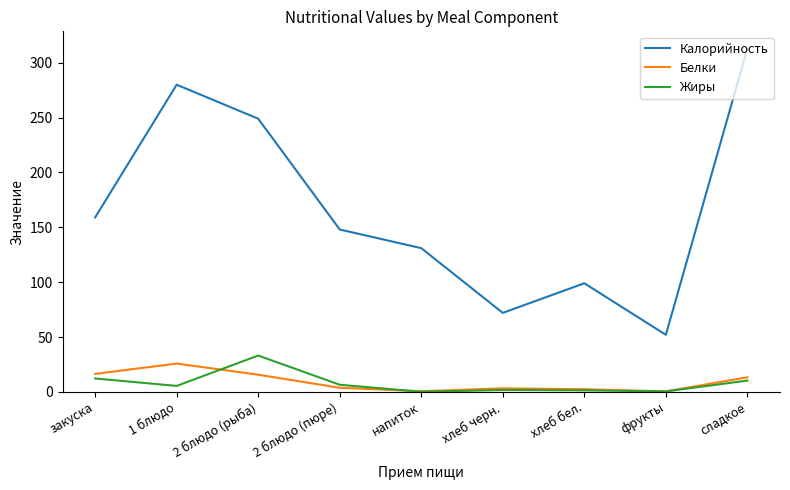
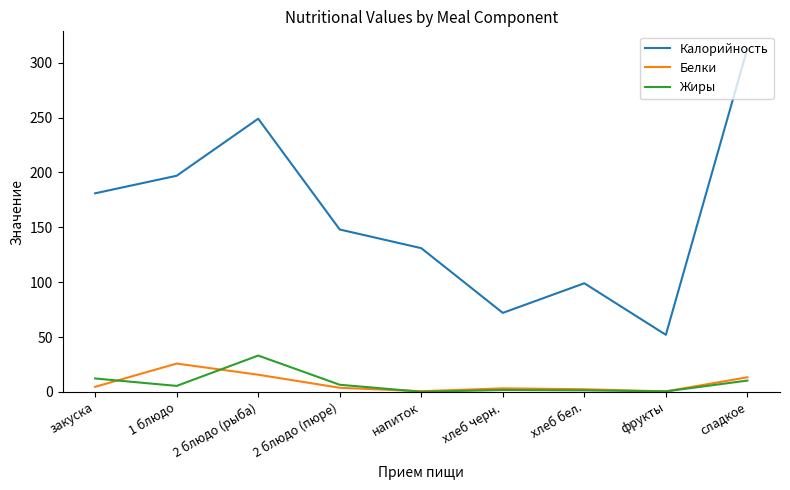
  {
    "Калорийность": {
-     "закуска": 159,
-     "1 блюдо": 280,
+     "закуска": 181,
+     "1 блюдо": 197,
      "2 блюдо (рыба)": 249,
      "2 блюдо (пюре)": 148,
      "напиток": 131,
      "хлеб черн.": 72,
      "хлеб бел.": 99,
      "фрукты": 52
    },
    "Белки": {
-     "закуска": 16,
+     "закуска": 5,
      "1 блюдо": 26,
      "2 блюдо (рыба)": 16,
      "2 блюдо (пюре)": 4,
      "сладкое": 13
    },
    "Жиры": {
      "закуска": 12,
      "1 блюдо": 5,
      "2 блюдо (рыба)": 33,
      "2 блюдо (пюре)": 6,
      "сладкое": 10
    }
  }
